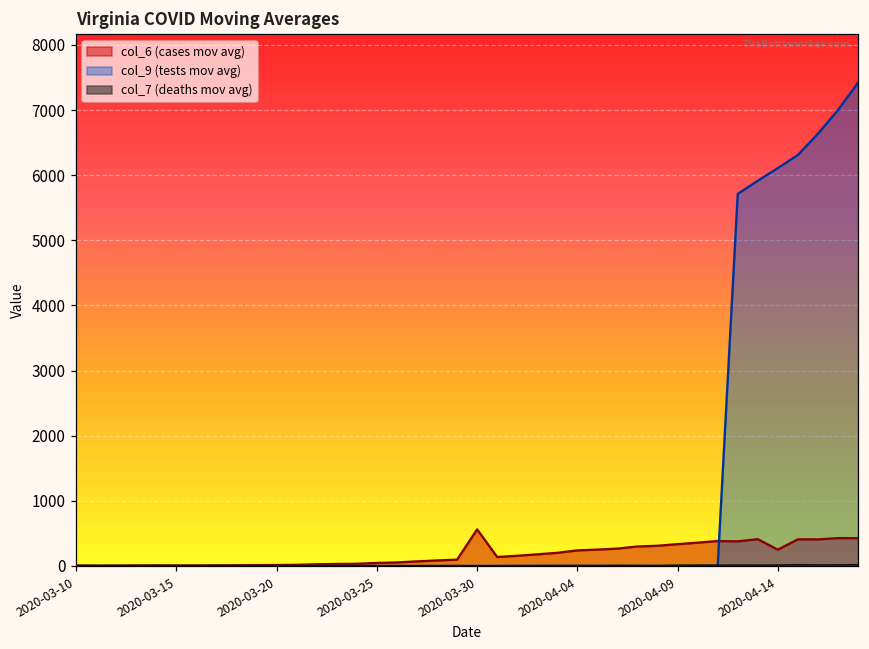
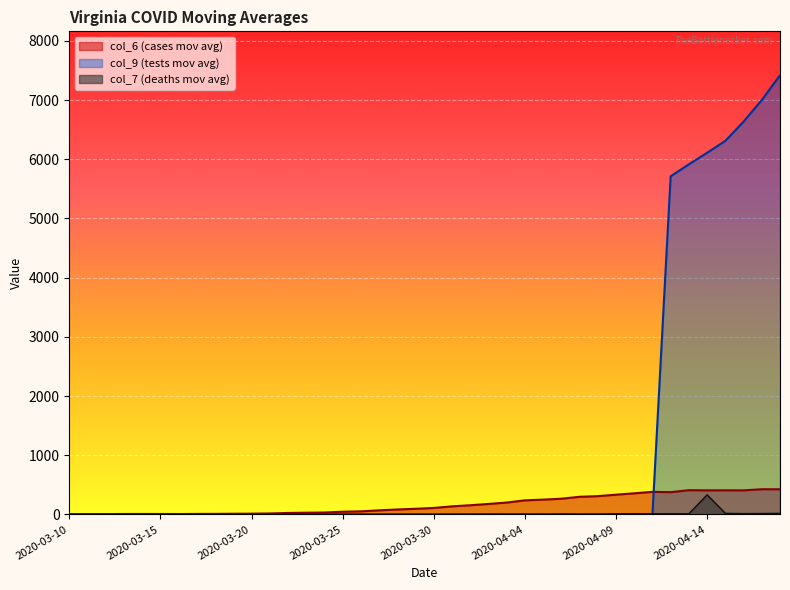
  {
    "col_6 (cases mov avg)": {
      "2020-03-25": 0,
-     "2020-03-30": 600,
+     "2020-03-30": 100,
      "2020-04-04": 200,
      "2020-04-09": 300,
-     "2020-04-14": 200
+     "2020-04-14": 400
    },
    "col_9 (tests mov avg)": {
      "2020-04-14": 6100
    },
    "col_7 (deaths mov avg)": {
-     "2020-04-14": 0
+     "2020-04-14": 300
    }
  }
